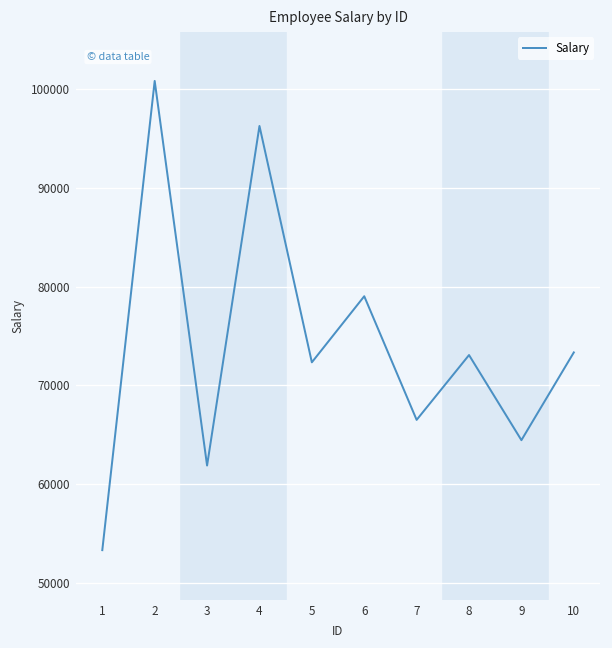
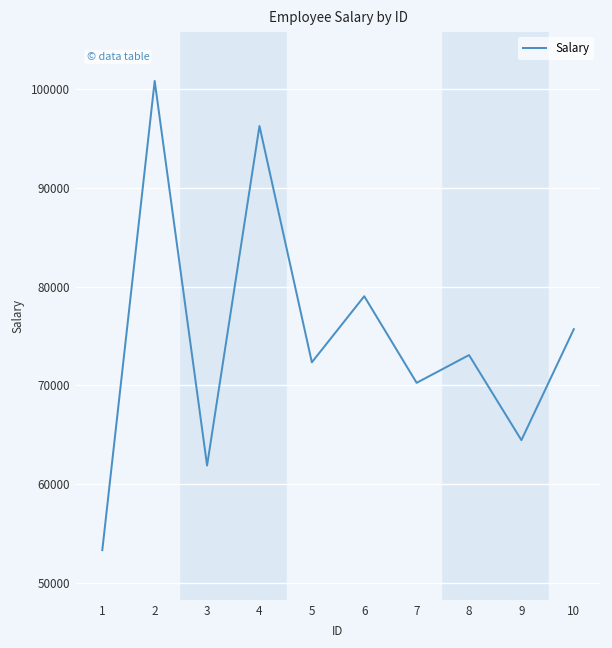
  {
    "1": 53000,
    "2": 101000,
    "3": 62000,
    "4": 96000,
    "5": 72000,
    "6": 79000,
-   "7": 67000,
+   "7": 70000,
    "8": 73000,
    "9": 64000,
-   "10": 73000
+   "10": 76000
  }
